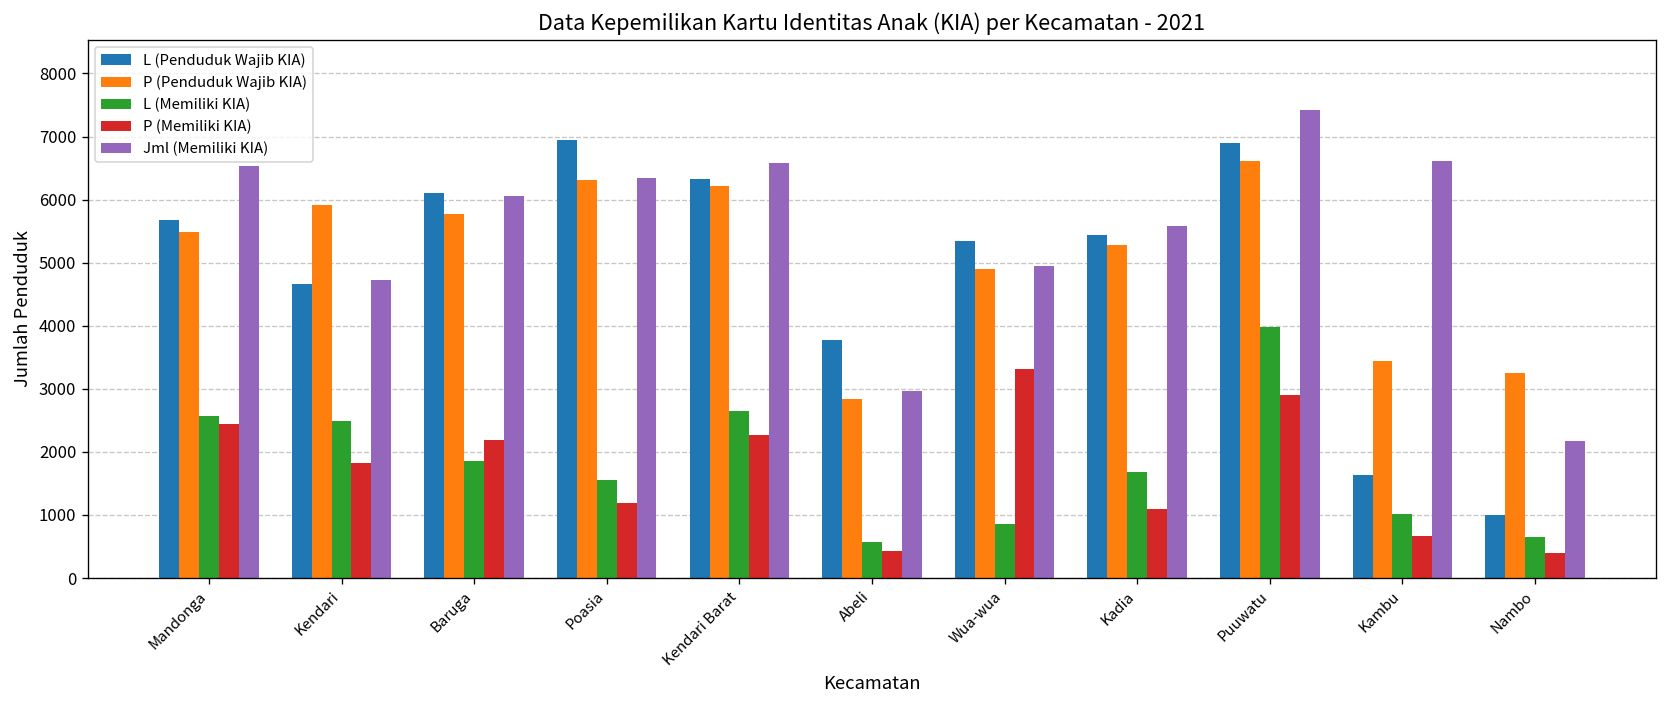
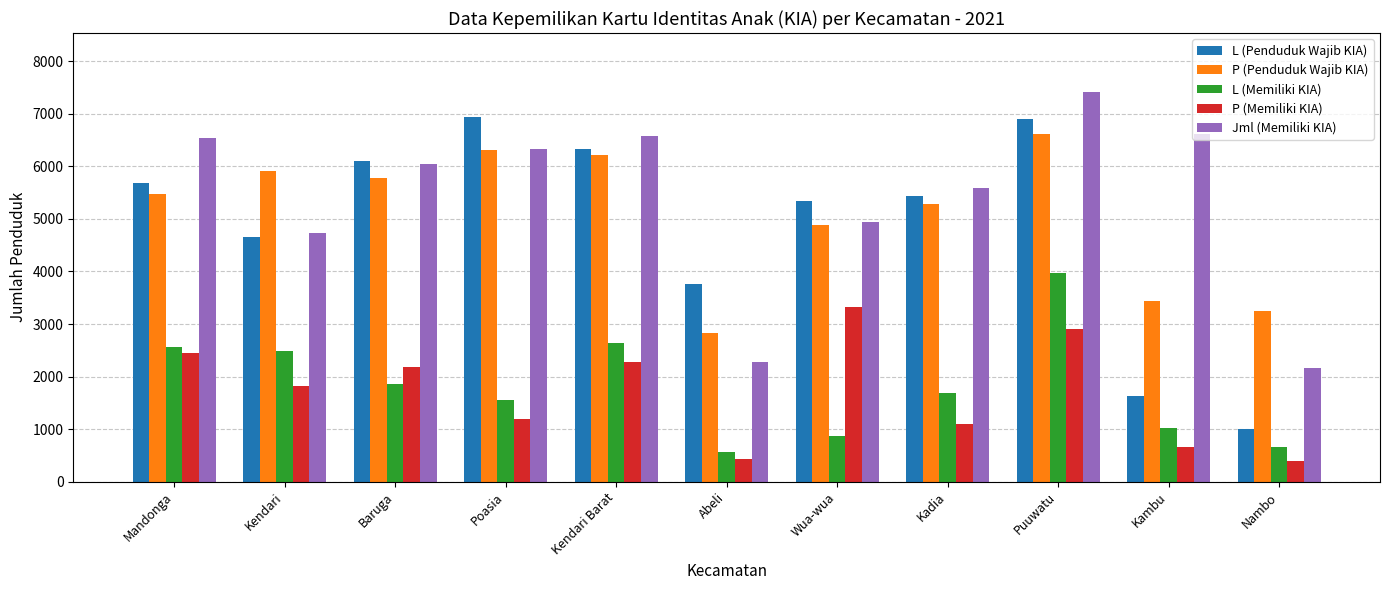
  {
    "L (Penduduk Wajib KIA)": {
      "Mandonga": 5700,
      "Kendari": 4700,
      "Baruga": 6100,
      "Poasia": 6900,
      "Kendari Barat": 6300,
      "Abeli": 3800,
      "Wua-wua": 5300,
      "Kadia": 5400,
      "Puuwatu": 6900,
      "Kambu": 1600,
      "Nambo": 1000
    },
    "P (Penduduk Wajib KIA)": {
      "Mandonga": 5500,
      "Kendari": 5900,
      "Baruga": 5800,
      "Poasia": 6300,
      "Kendari Barat": 6200,
      "Abeli": 2800,
      "Wua-wua": 4900,
      "Kadia": 5300,
      "Puuwatu": 6600,
      "Kambu": 3400,
      "Nambo": 3300
    },
    "L (Memiliki KIA)": {
      "Mandonga": 2600,
      "Kendari": 2500,
      "Baruga": 1900,
      "Poasia": 1600,
      "Kendari Barat": 2600,
      "Abeli": 600,
      "Wua-wua": 900,
      "Kadia": 1700,
      "Puuwatu": 4000,
      "Kambu": 1000,
      "Nambo": 700
    },
    "P (Memiliki KIA)": {
      "Mandonga": 2400,
      "Kendari": 1800,
      "Baruga": 2200,
      "Poasia": 1200,
      "Kendari Barat": 2300,
      "Abeli": 400,
      "Wua-wua": 3300,
      "Kadia": 1100,
      "Puuwatu": 2900,
      "Kambu": 700,
      "Nambo": 400
    },
    "Jml (Memiliki KIA)": {
      "Mandonga": 6500,
      "Kendari": 4700,
      "Baruga": 6100,
      "Poasia": 6300,
      "Kendari Barat": 6600,
-     "Abeli": 3000,
+     "Abeli": 2300,
      "Wua-wua": 4900,
      "Kadia": 5600,
      "Puuwatu": 7400,
      "Nambo": 2200
    }
  }
